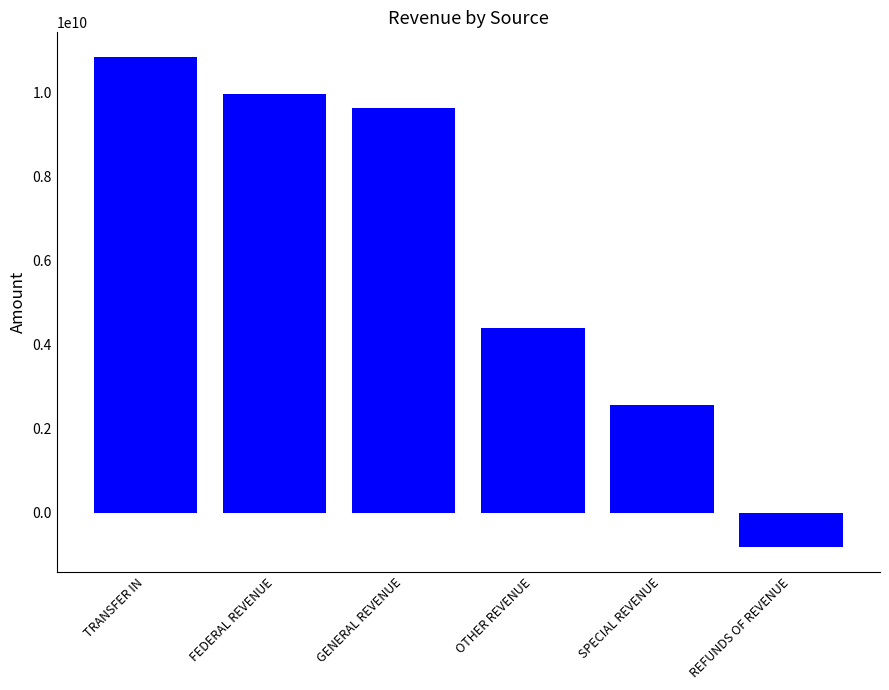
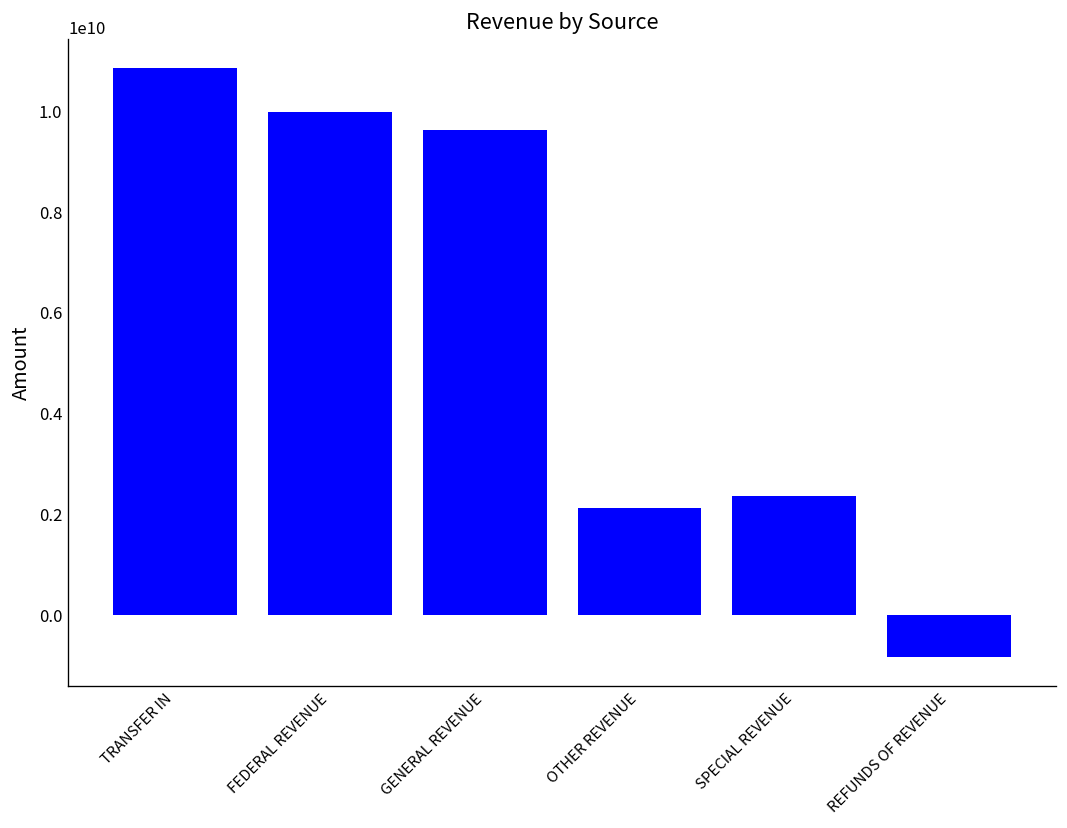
  {
    "TRANSFER IN": 10900000000,
    "FEDERAL REVENUE": 10000000000,
    "GENERAL REVENUE": 9600000000,
-   "OTHER REVENUE": 4400000000,
-   "SPECIAL REVENUE": 2600000000,
+   "OTHER REVENUE": 2100000000,
+   "SPECIAL REVENUE": 2400000000,
    "REFUNDS OF REVENUE": -800000000
  }
